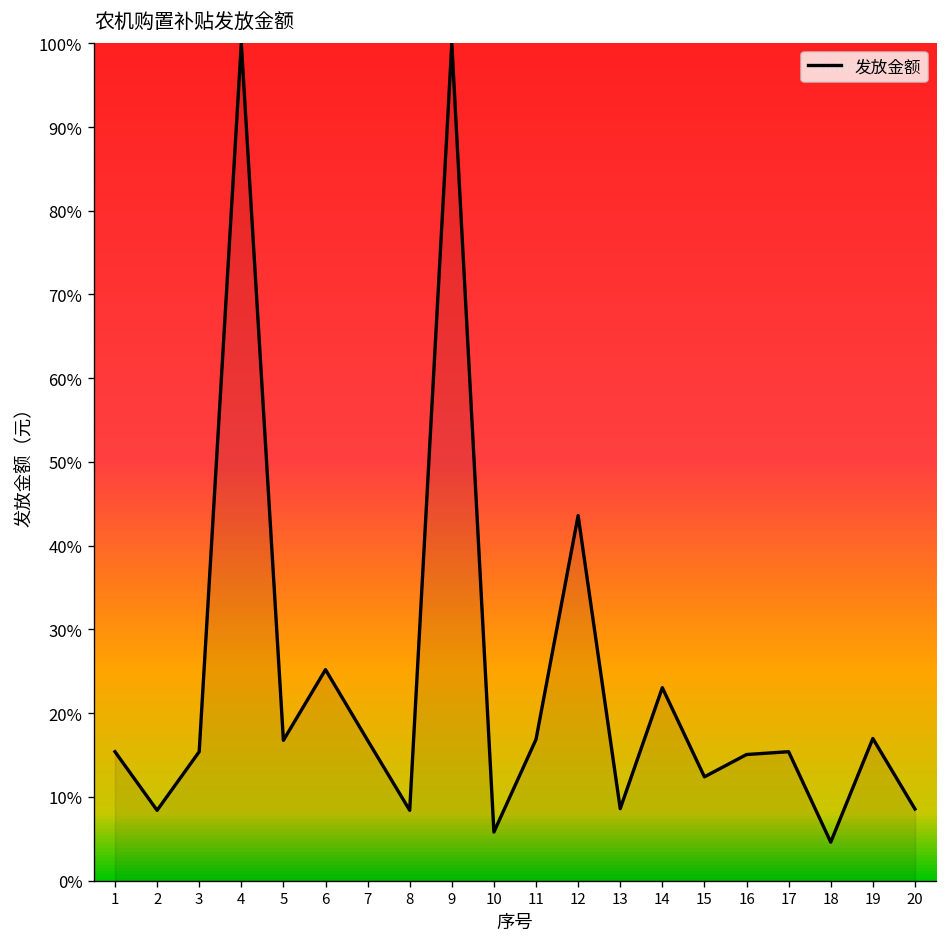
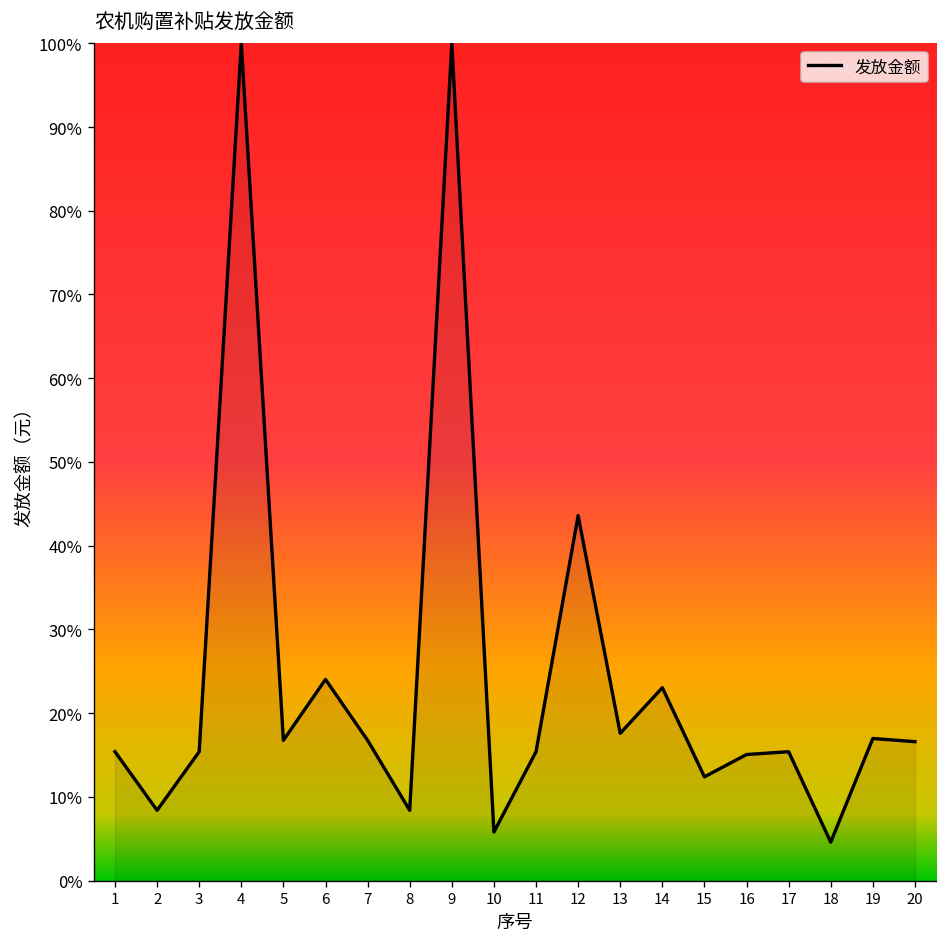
  {
    "1": "15%",
    "2": "8%",
    "3": "15%",
    "4": "100%",
    "5": "17%",
-   "6": "25%",
+   "6": "24%",
    "7": "17%",
    "8": "8%",
    "9": "100%",
    "10": "6%",
-   "11": "17%",
+   "11": "15%",
    "12": "44%",
-   "13": "9%",
+   "13": "18%",
    "14": "23%",
    "15": "12%",
    "16": "15%",
    "17": "15%",
    "18": "5%",
    "19": "17%",
-   "20": "9%"
+   "20": "17%"
  }
